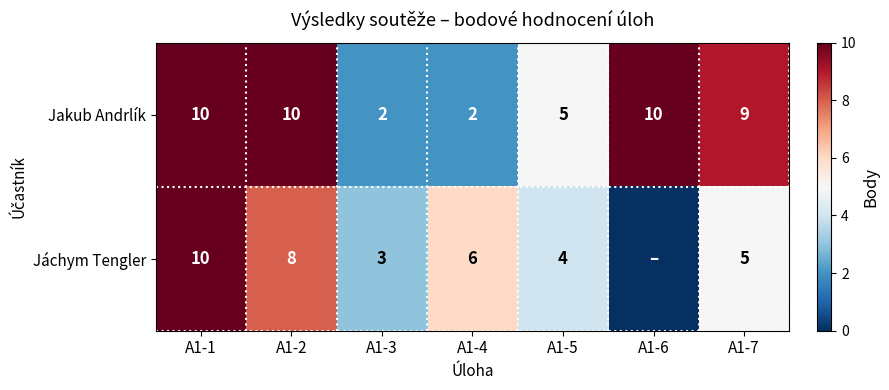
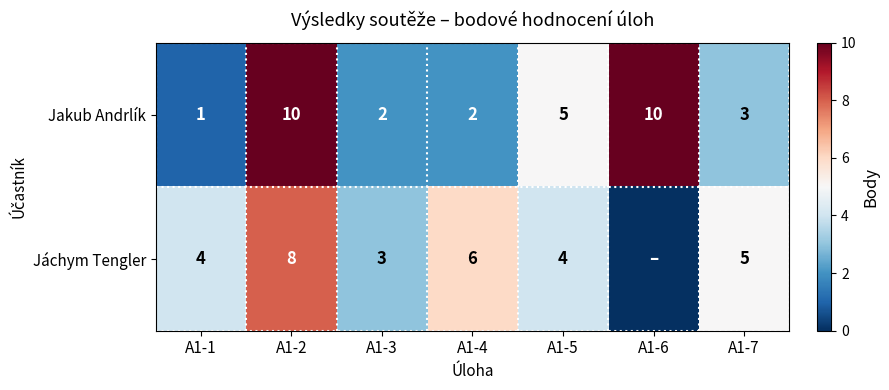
  {
    "Jakub Andrlík": {
-     "A1-1": 10,
+     "A1-1": 1,
      "A1-2": 10,
      "A1-3": 2,
      "A1-4": 2,
      "A1-5": 5,
      "A1-6": 10,
-     "A1-7": 9
+     "A1-7": 3
    },
    "Jáchym Tengler": {
-     "A1-1": 10,
+     "A1-1": 4,
      "A1-2": 8,
      "A1-3": 3,
      "A1-4": 6,
      "A1-5": 4,
      "A1-7": 5
    }
  }
